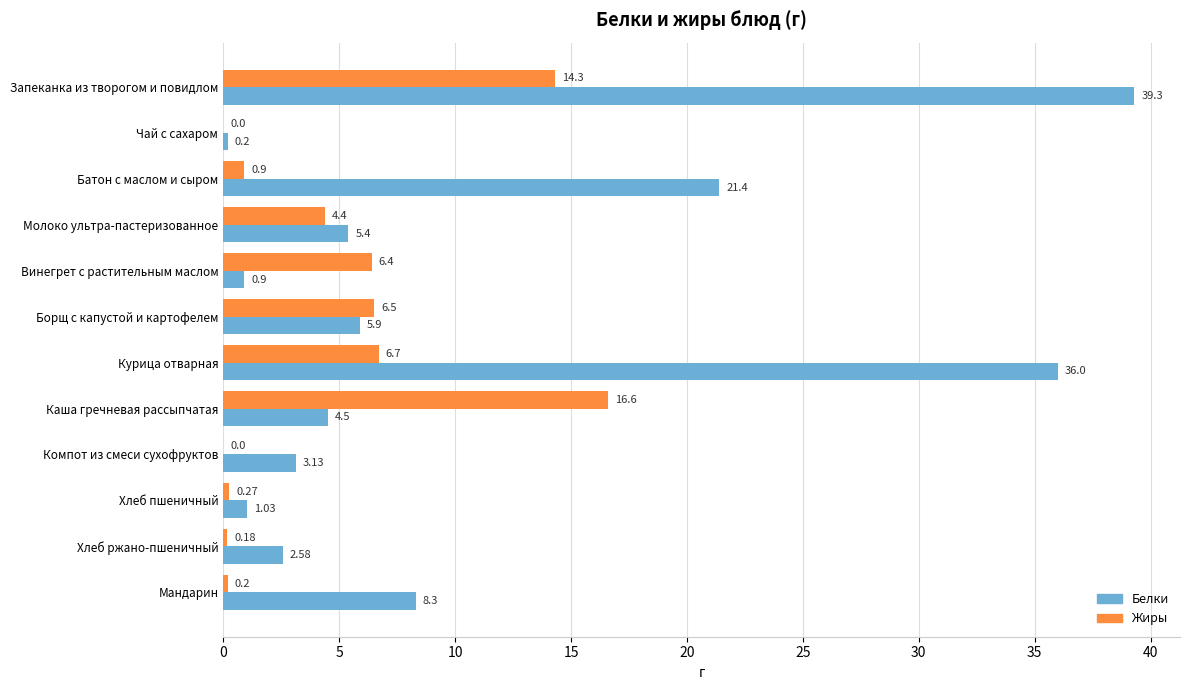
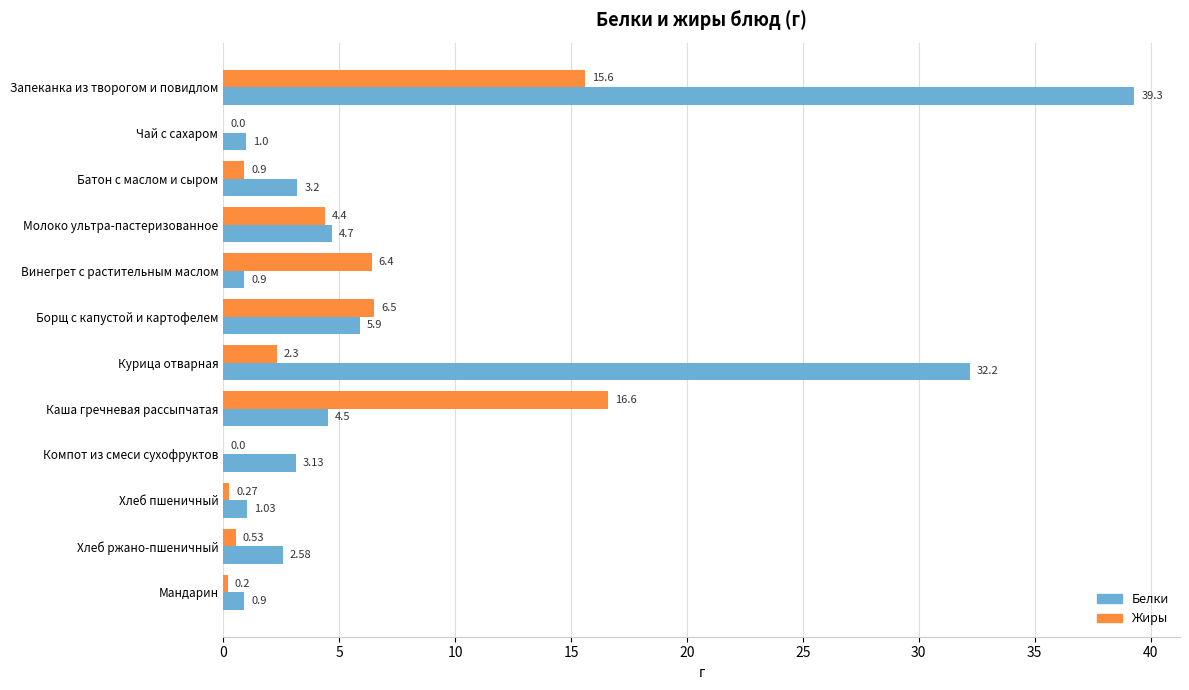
  {
    "Белки": {
      "Запеканка из творогом и повидлом": 39.3,
-     "Чай с сахаром": 0.2,
-     "Батон с маслом и сыром": 21.4,
-     "Молоко ультра-пастеризованное": 5.4,
+     "Чай с сахаром": 1.0,
+     "Батон с маслом и сыром": 3.2,
+     "Молоко ультра-пастеризованное": 4.7,
      "Винегрет с растительным маслом": 0.9,
      "Борщ с капустой и картофелем": 5.9,
-     "Курица отварная": 36.0,
+     "Курица отварная": 32.2,
      "Каша гречневая рассыпчатая": 4.5,
      "Компот из смеси сухофруктов": 3.13,
      "Хлеб пшеничный": 1.03,
      "Хлеб ржано-пшеничный": 2.58,
-     "Мандарин": 8.3
+     "Мандарин": 0.9
    },
    "Жиры": {
-     "Запеканка из творогом и повидлом": 14.3,
+     "Запеканка из творогом и повидлом": 15.6,
      "Чай с сахаром": 0.0,
      "Батон с маслом и сыром": 0.9,
      "Молоко ультра-пастеризованное": 4.4,
      "Винегрет с растительным маслом": 6.4,
      "Борщ с капустой и картофелем": 6.5,
-     "Курица отварная": 6.7,
+     "Курица отварная": 2.3,
      "Каша гречневая рассыпчатая": 16.6,
      "Компот из смеси сухофруктов": 0.0,
      "Хлеб пшеничный": 0.27,
-     "Хлеб ржано-пшеничный": 0.18,
+     "Хлеб ржано-пшеничный": 0.53,
      "Мандарин": 0.2
    }
  }
